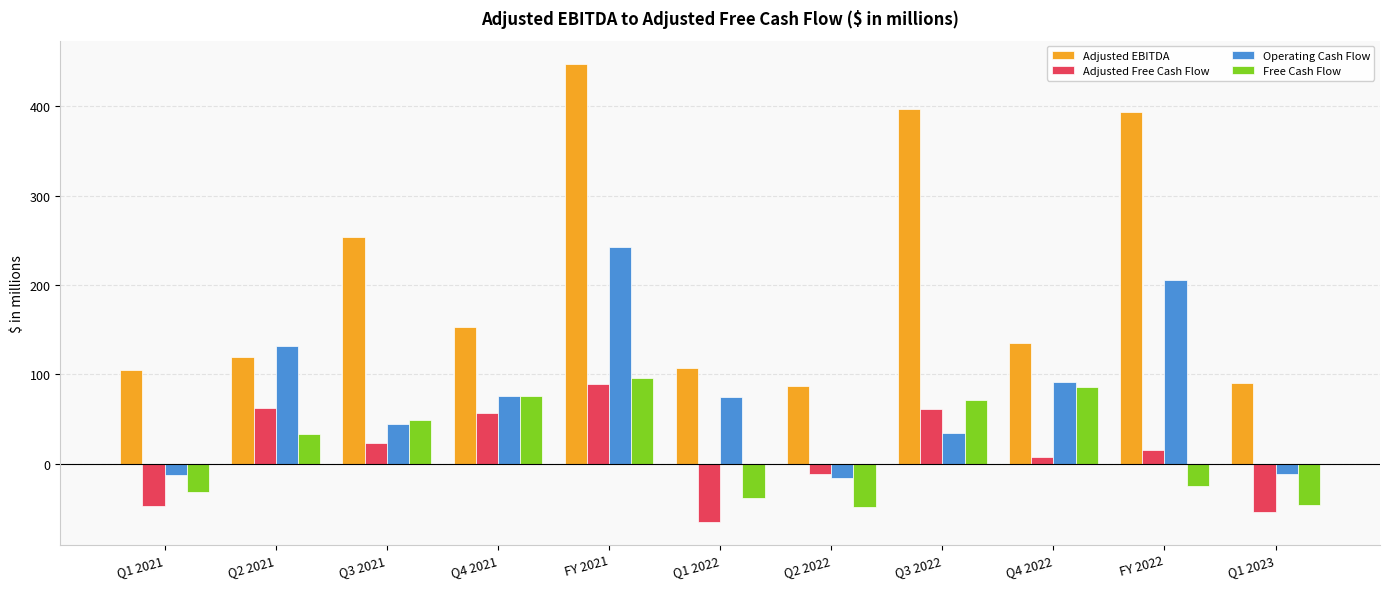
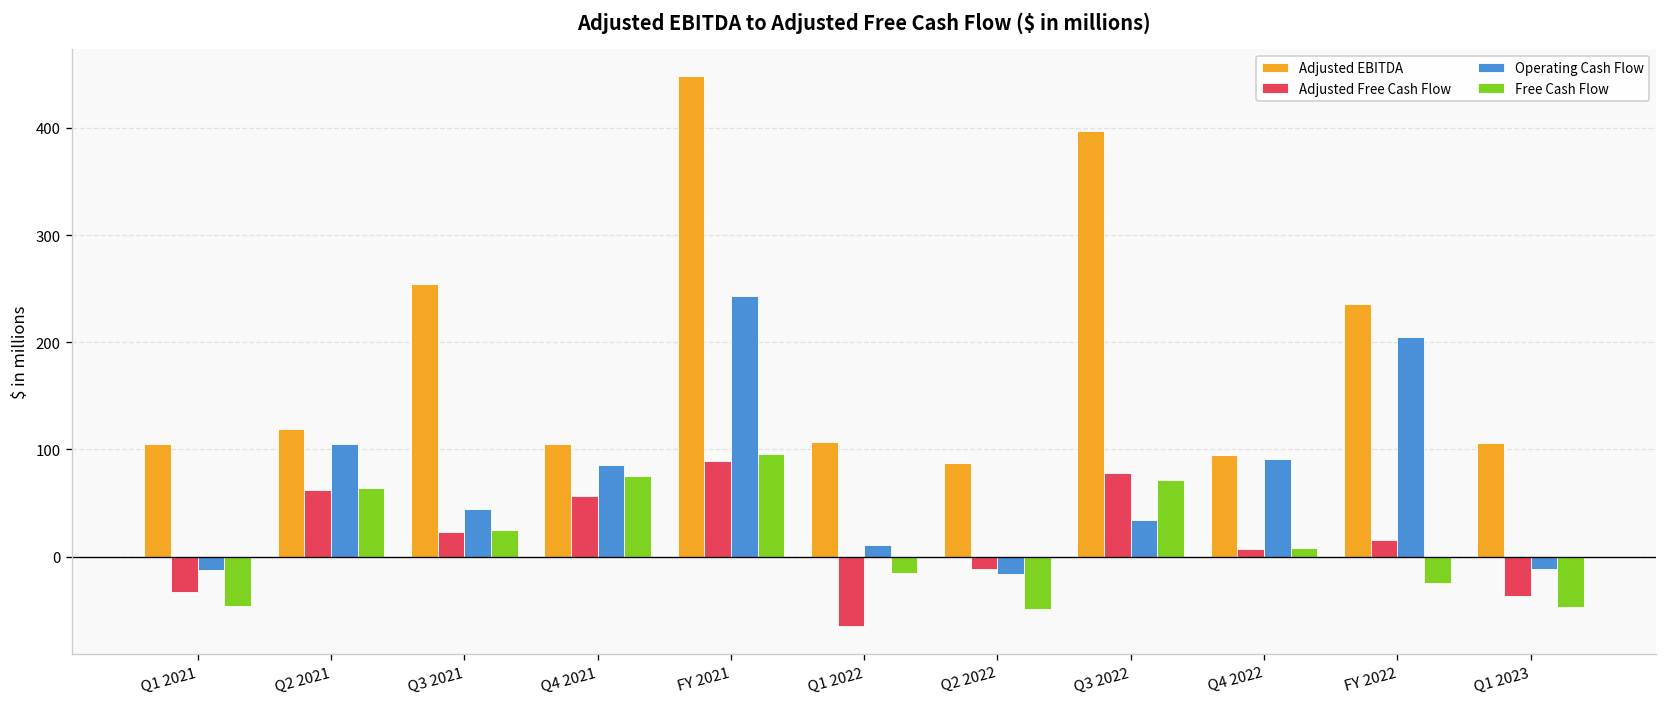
  {
    "Adjusted EBITDA": {
      "Q1 2021": 110,
      "Q2 2021": 120,
      "Q3 2021": 250,
-     "Q4 2021": 150,
+     "Q4 2021": 110,
      "FY 2021": 450,
      "Q1 2022": 110,
      "Q2 2022": 90,
      "Q3 2022": 400,
-     "Q4 2022": 130,
-     "FY 2022": 390,
-     "Q1 2023": 90
+     "Q4 2022": 100,
+     "FY 2022": 240,
+     "Q1 2023": 110
    },
    "Adjusted Free Cash Flow": {
-     "Q1 2021": -50,
+     "Q1 2021": -30,
      "Q2 2021": 60,
      "Q3 2021": 20,
      "Q4 2021": 60,
      "FY 2021": 90,
      "Q1 2022": -70,
      "Q2 2022": -10,
-     "Q3 2022": 60,
+     "Q3 2022": 80,
      "Q4 2022": 10,
      "FY 2022": 20,
-     "Q1 2023": -50
+     "Q1 2023": -40
    },
    "Operating Cash Flow": {
      "Q1 2021": -10,
-     "Q2 2021": 130,
+     "Q2 2021": 110,
      "Q3 2021": 40,
-     "Q4 2021": 80,
+     "Q4 2021": 90,
      "FY 2021": 240,
-     "Q1 2022": 80,
+     "Q1 2022": 10,
      "Q2 2022": -20,
      "Q3 2022": 30,
      "Q4 2022": 90,
      "FY 2022": 210,
      "Q1 2023": -10
    },
    "Free Cash Flow": {
-     "Q1 2021": -30,
-     "Q2 2021": 30,
-     "Q3 2021": 50,
+     "Q1 2021": -50,
+     "Q2 2021": 60,
+     "Q3 2021": 30,
      "Q4 2021": 80,
      "FY 2021": 100,
-     "Q1 2022": -40,
+     "Q1 2022": -20,
      "Q2 2022": -50,
      "Q3 2022": 70,
-     "Q4 2022": 90,
+     "Q4 2022": 10,
      "FY 2022": -20,
      "Q1 2023": -50
    }
  }
